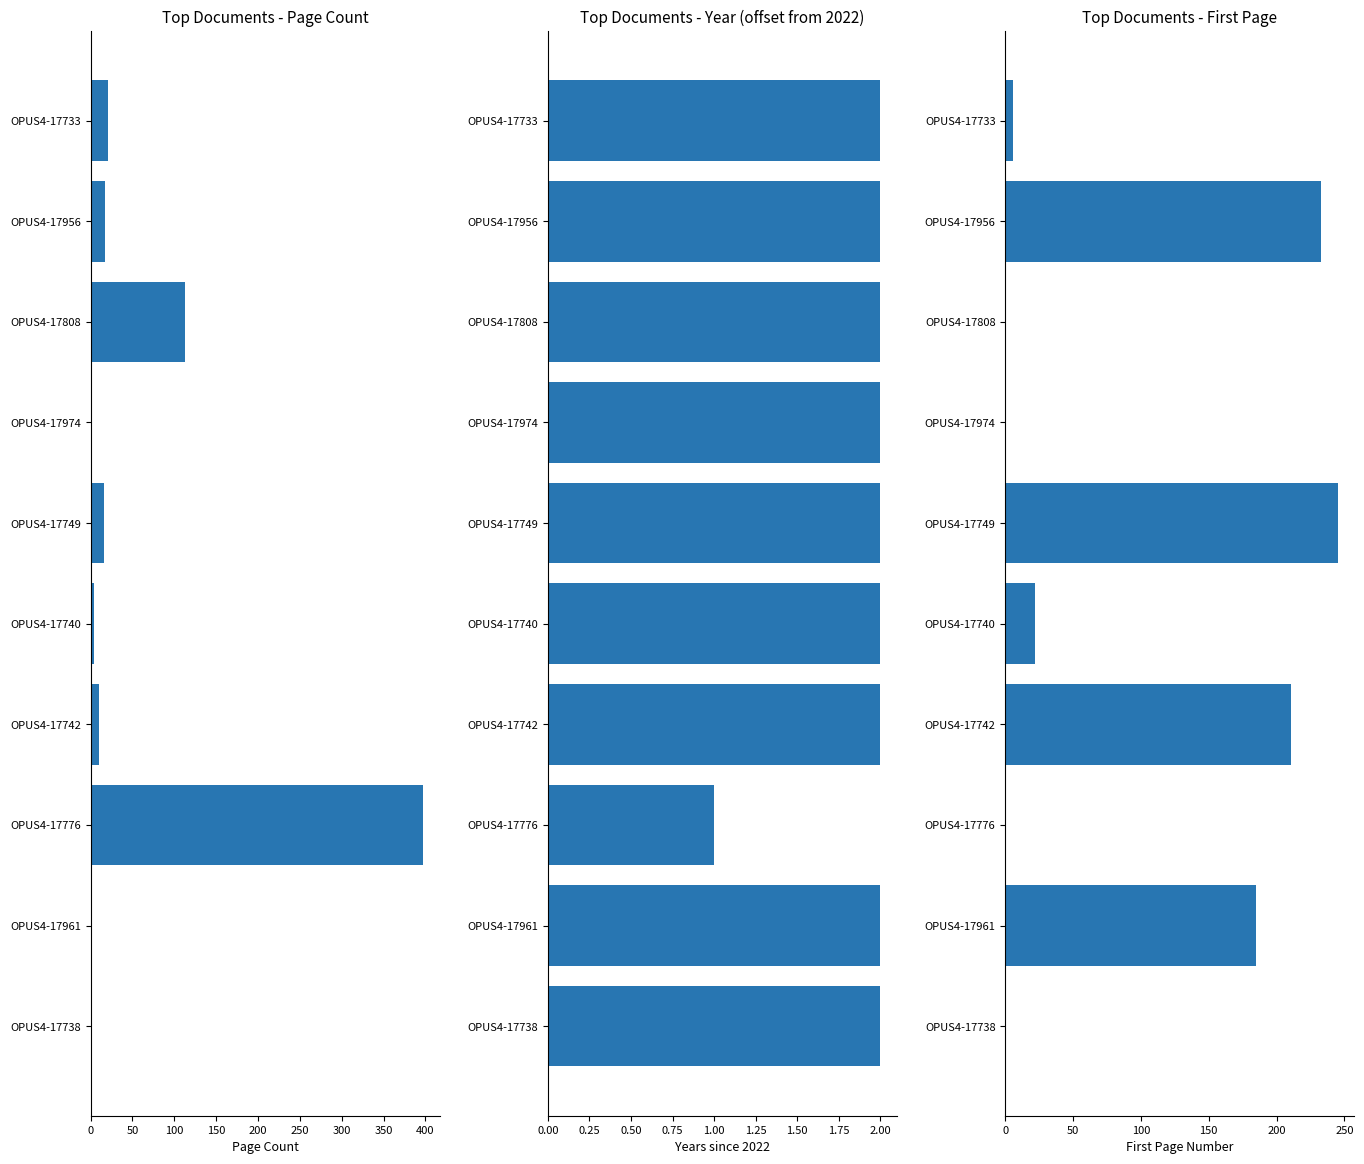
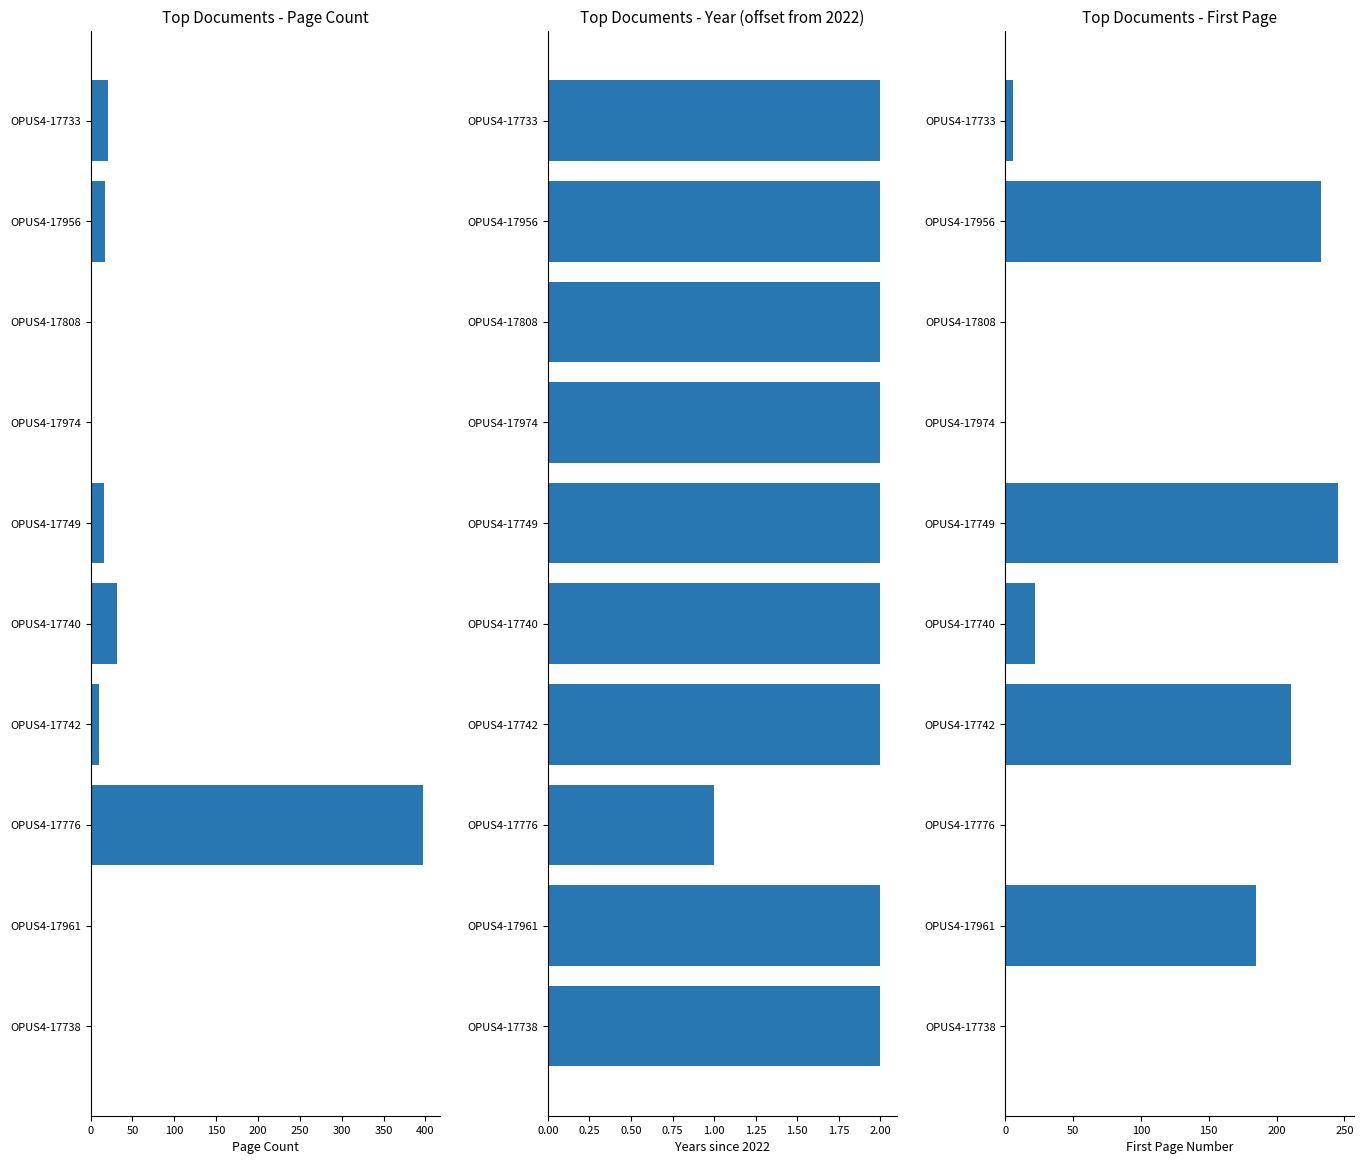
  {
    "Top Documents - Page Count": {
      "OPUS4-17733": 20,
      "OPUS4-17956": 20,
-     "OPUS4-17808": 110,
+     "OPUS4-17808": 0,
      "OPUS4-17974": 0,
      "OPUS4-17749": 20,
-     "OPUS4-17740": 0,
+     "OPUS4-17740": 30,
      "OPUS4-17742": 10,
      "OPUS4-17776": 400,
      "OPUS4-17738": 0
    },
    "Top Documents - Year (offset from 2022)": {
      "OPUS4-17733": 2.00,
      "OPUS4-17956": 2.00,
      "OPUS4-17808": 2.00,
      "OPUS4-17974": 2.00,
      "OPUS4-17749": 2.00,
      "OPUS4-17740": 2.00,
      "OPUS4-17742": 2.00,
      "OPUS4-17776": 1.00,
      "OPUS4-17961": 2.00,
      "OPUS4-17738": 2.00
    },
    "Top Documents - First Page": {
      "OPUS4-17733": 6,
      "OPUS4-17956": 233,
      "OPUS4-17808": 0,
      "OPUS4-17974": 0,
      "OPUS4-17749": 245,
      "OPUS4-17740": 22,
      "OPUS4-17742": 211,
      "OPUS4-17776": 0,
      "OPUS4-17961": 185,
      "OPUS4-17738": 0
    }
  }
